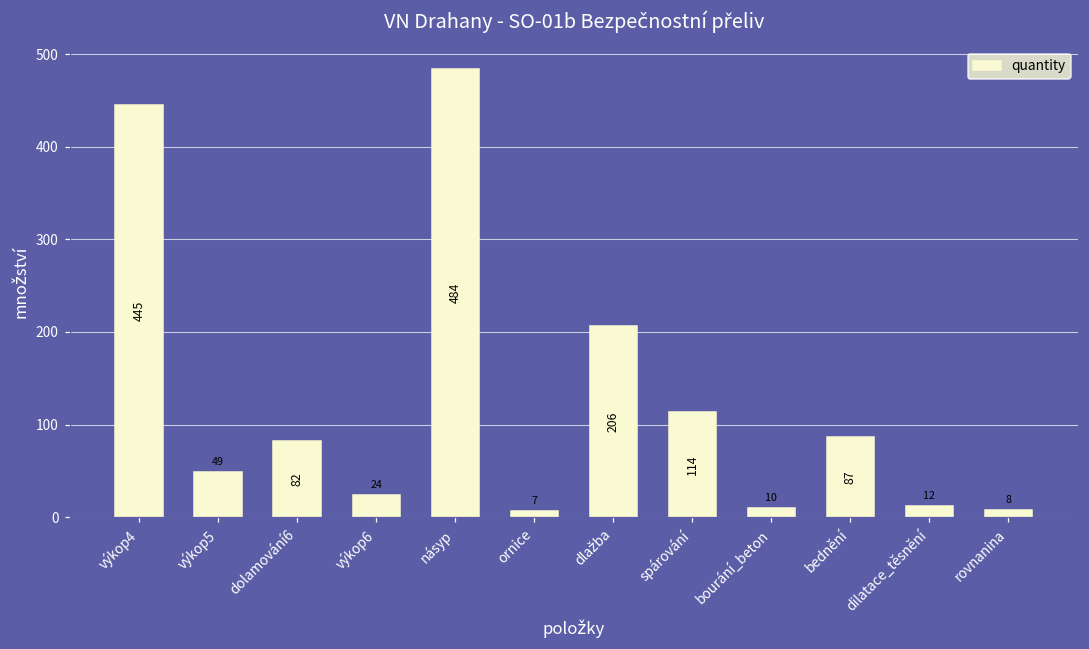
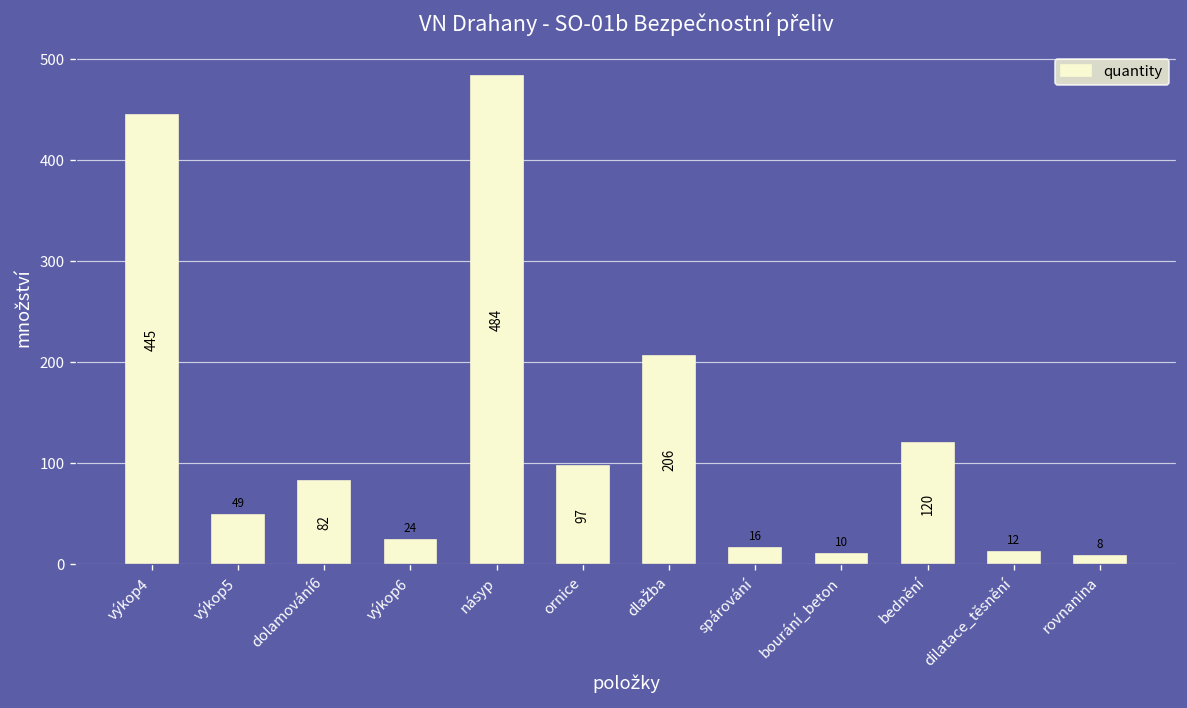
  {
    "výkop4": 445,
    "výkop5": 49,
    "dolamování6": 82,
    "výkop6": 24,
    "násyp": 484,
-   "ornice": 7,
+   "ornice": 97,
    "dlažba": 206,
-   "spárování": 114,
+   "spárování": 16,
    "bourání_beton": 10,
-   "bednění": 87,
+   "bednění": 120,
    "dilatace_těsnění": 12,
    "rovnanina": 8
  }
